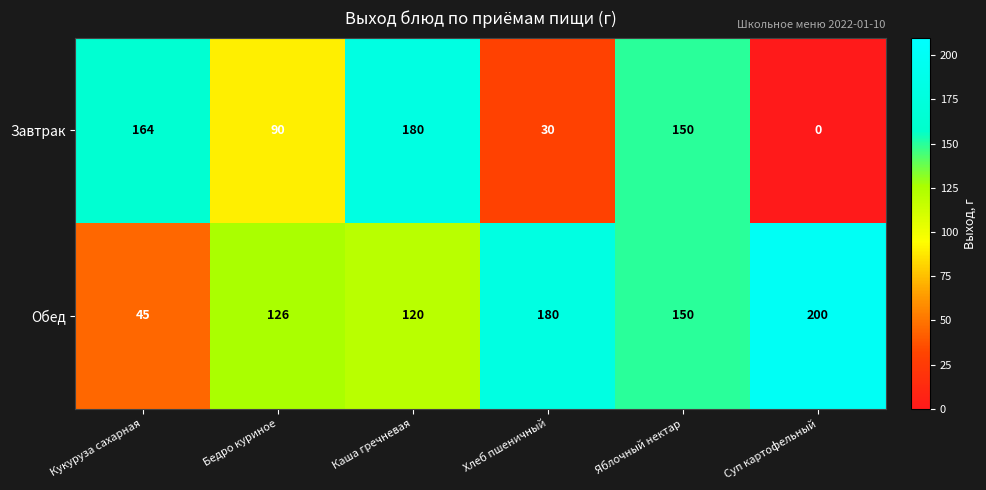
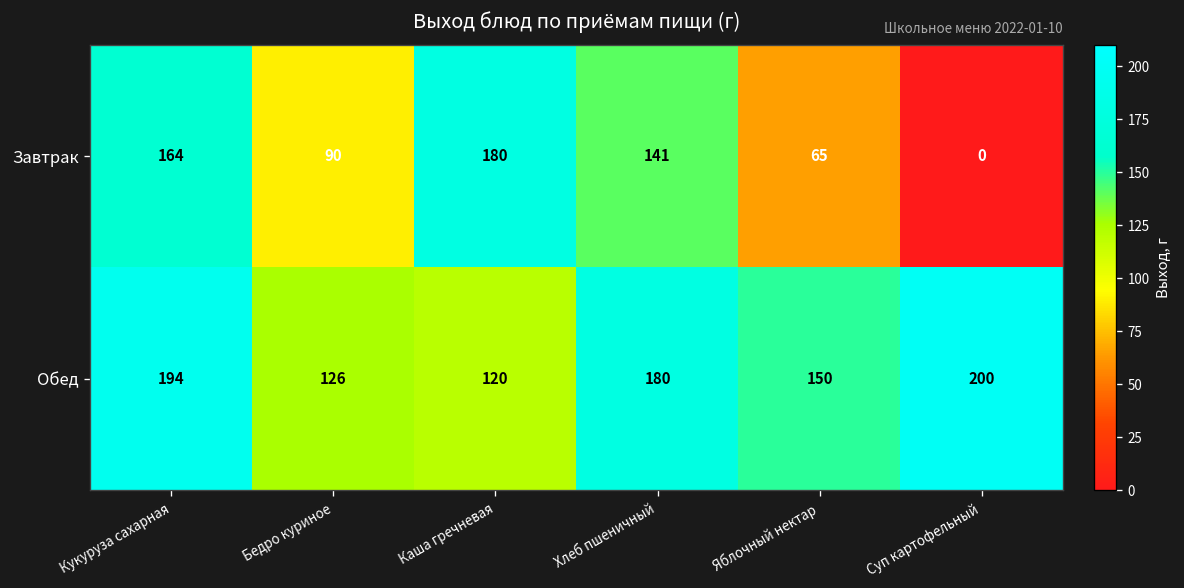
  {
    "Завтрак": {
      "Кукуруза сахарная": 164,
      "Бедро куриное": 90,
      "Каша гречневая": 180,
-     "Хлеб пшеничный": 30,
-     "Яблочный нектар": 150,
+     "Хлеб пшеничный": 141,
+     "Яблочный нектар": 65,
      "Суп картофельный": 0
    },
    "Обед": {
-     "Кукуруза сахарная": 45,
+     "Кукуруза сахарная": 194,
      "Бедро куриное": 126,
      "Каша гречневая": 120,
      "Хлеб пшеничный": 180,
      "Яблочный нектар": 150,
      "Суп картофельный": 200
    }
  }
